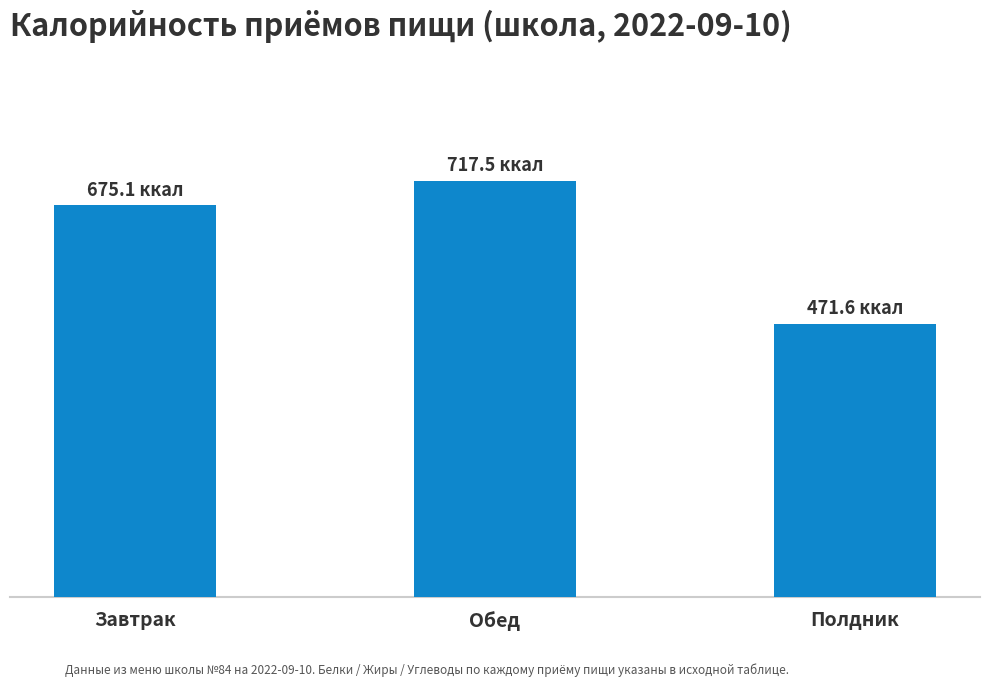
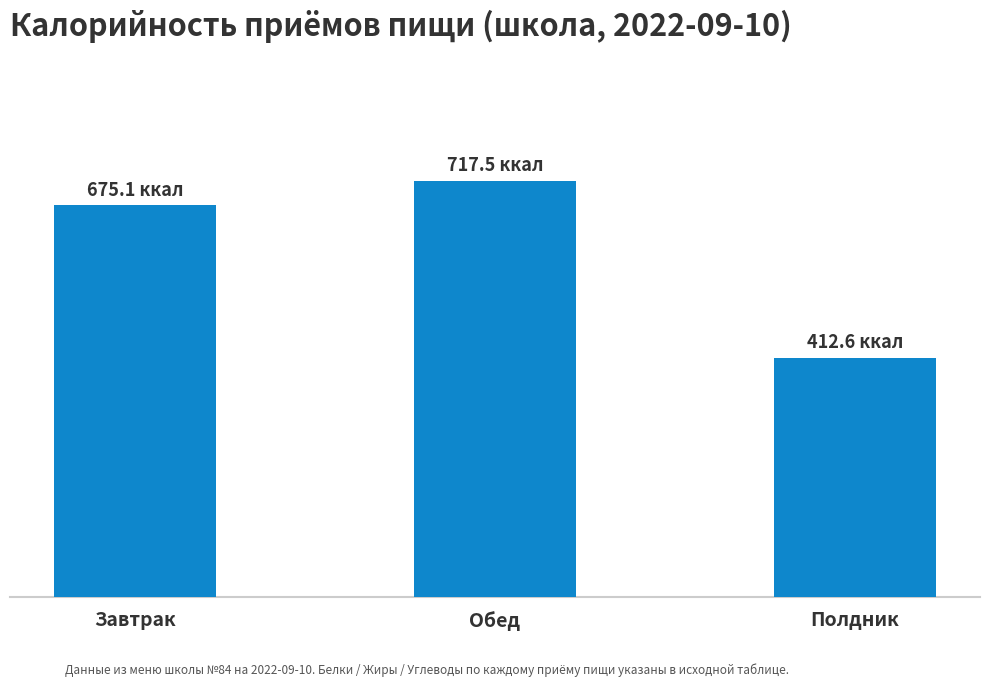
  {
    "Завтрак": 675.1,
    "Обед": 717.5,
-   "Полдник": 471.6
+   "Полдник": 412.6
  }
